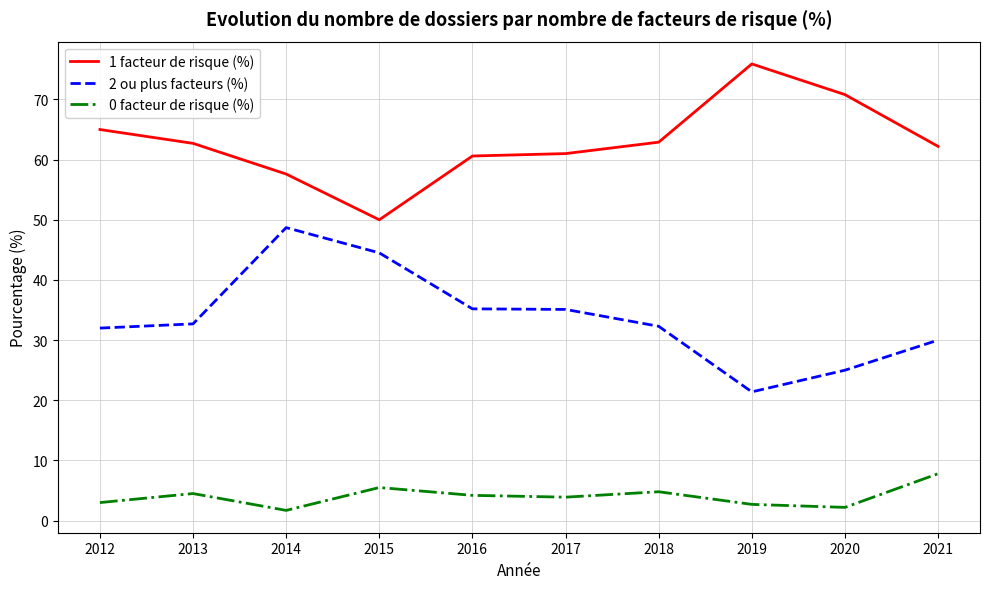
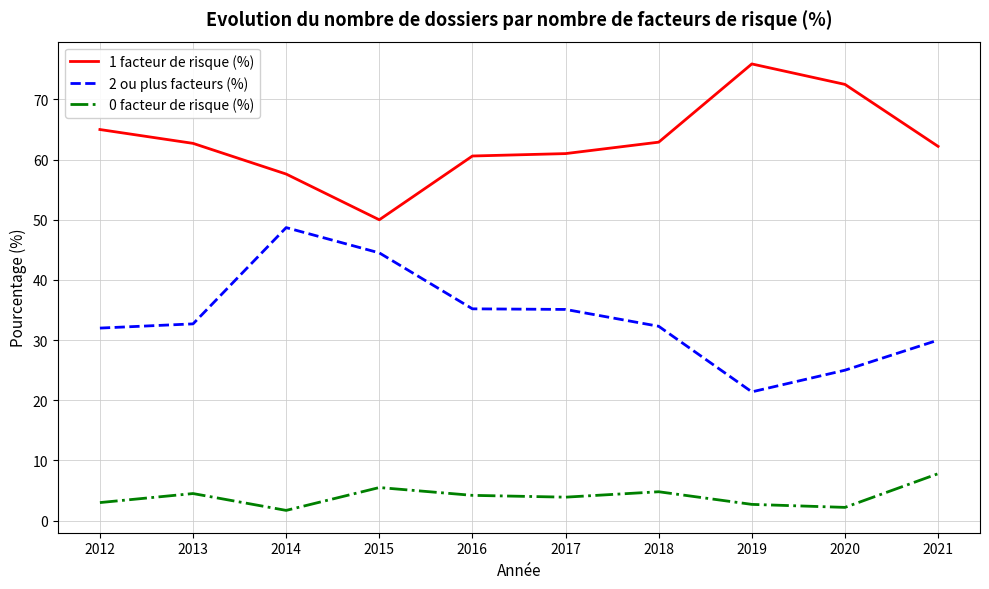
  {
    "1 facteur de risque (%)": {
      "2012": 65,
      "2013": 63,
      "2014": 58,
      "2015": 50,
      "2016": 61,
      "2017": 61,
      "2018": 63,
      "2019": 76,
-     "2020": 71,
+     "2020": 73,
      "2021": 62
    },
    "2 ou plus facteurs (%)": {
      "2012": 32,
      "2013": 33,
      "2014": 49,
      "2015": 45,
      "2016": 35,
      "2017": 35,
      "2018": 32,
      "2019": 21,
      "2020": 25,
      "2021": 30
    },
    "0 facteur de risque (%)": {
      "2012": 3,
      "2013": 5,
      "2014": 2,
      "2015": 6,
      "2016": 4,
      "2017": 4,
      "2018": 5,
      "2019": 3,
      "2020": 2,
      "2021": 8
    }
  }
